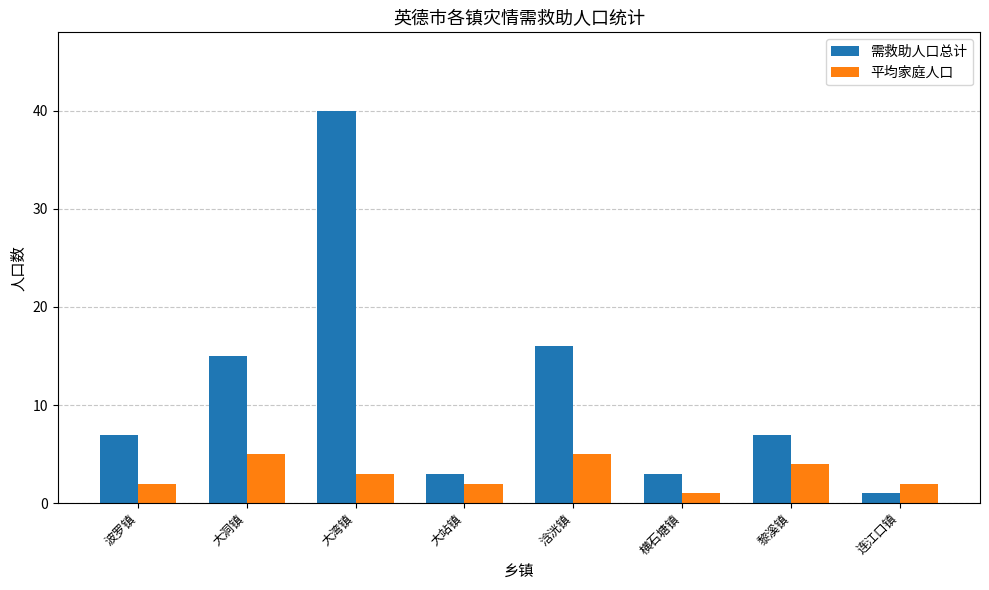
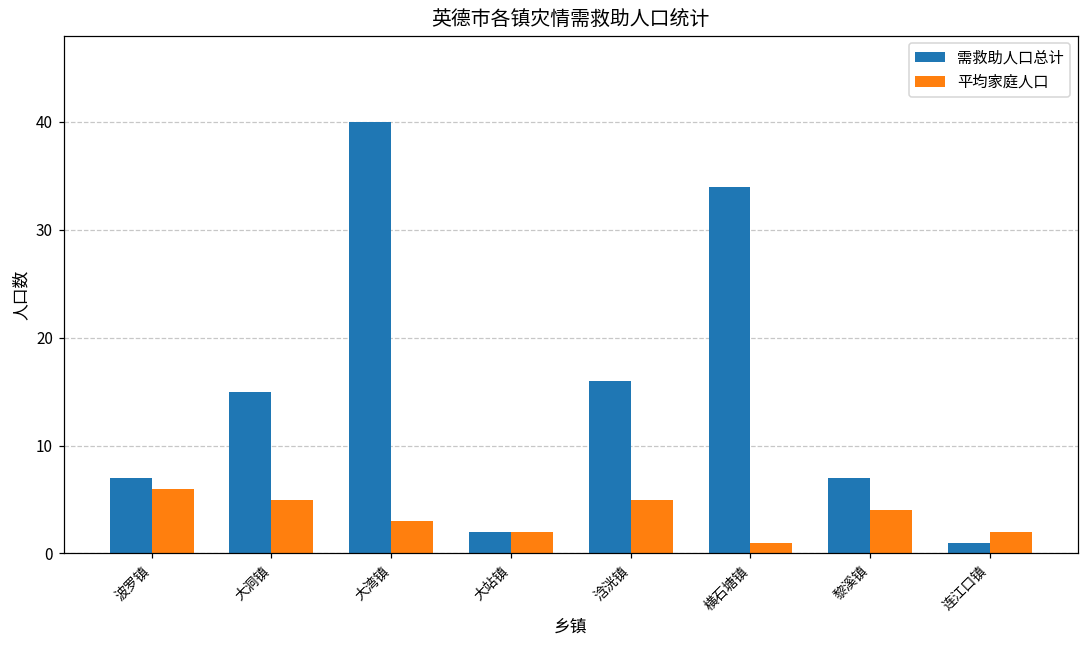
  {
    "需救助人口总计": {
      "波罗镇": 7,
      "大洞镇": 15,
      "大湾镇": 40,
-     "大站镇": 3,
+     "大站镇": 2,
      "浛洸镇": 16,
-     "横石塘镇": 3,
+     "横石塘镇": 34,
      "黎溪镇": 7,
      "连江口镇": 1
    },
    "平均家庭人口": {
-     "波罗镇": 2,
+     "波罗镇": 6,
      "大洞镇": 5,
      "大湾镇": 3,
      "大站镇": 2,
      "浛洸镇": 5,
      "横石塘镇": 1,
      "黎溪镇": 4,
      "连江口镇": 2
    }
  }
